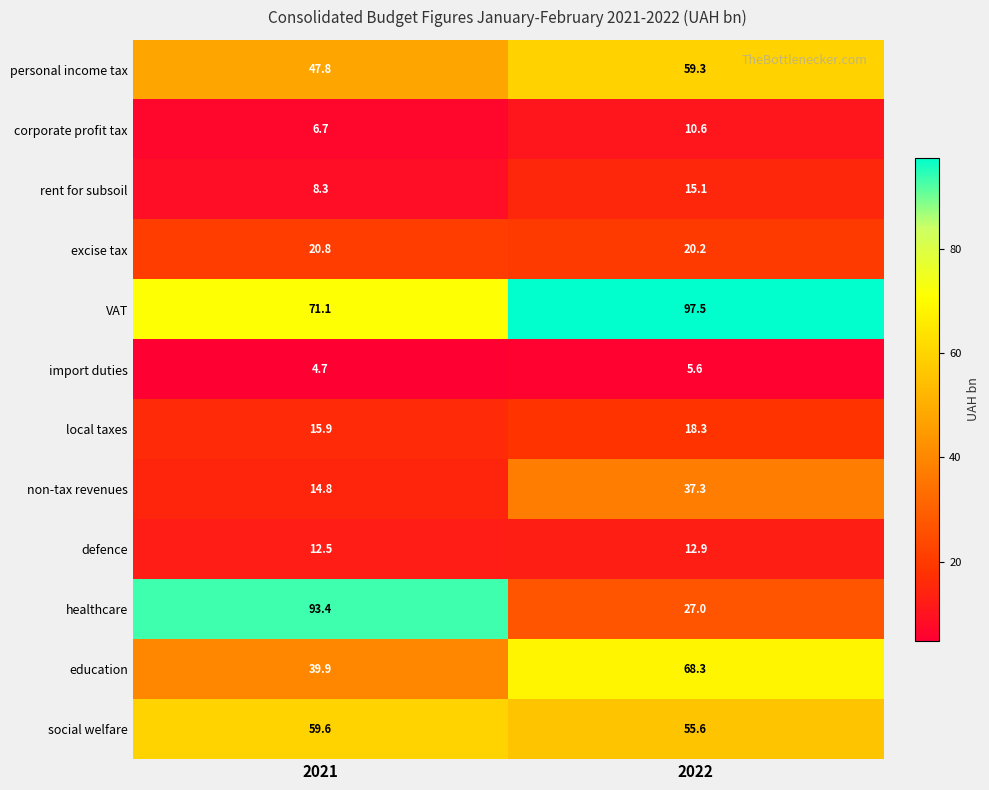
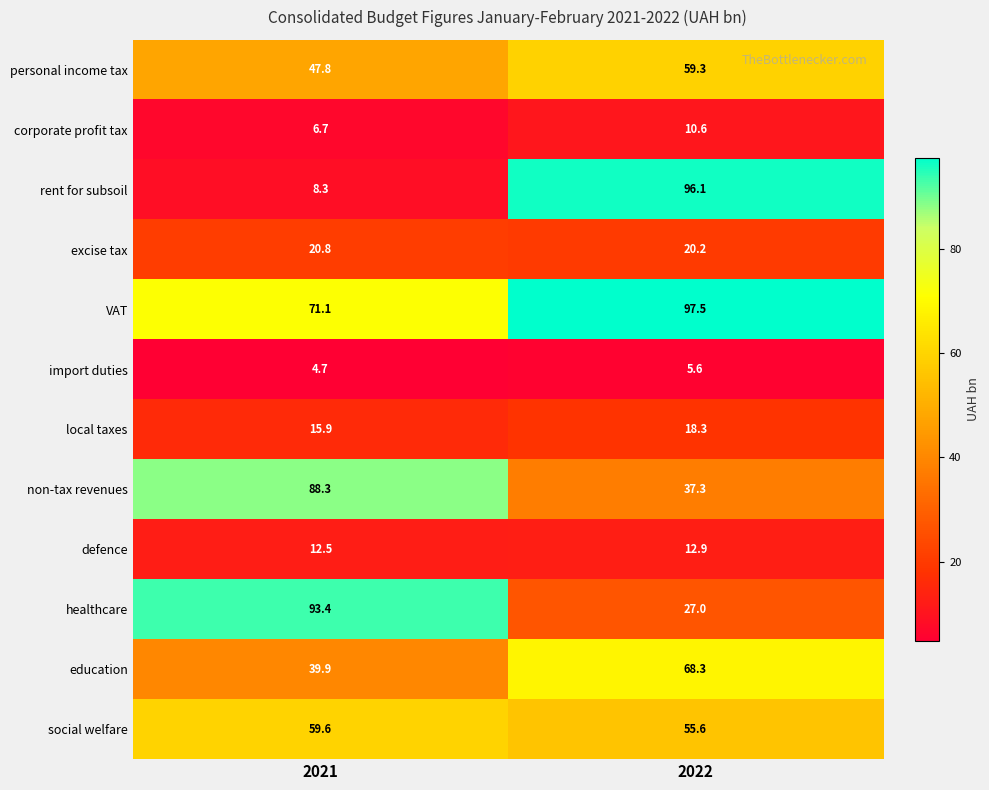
  {
    "personal income tax": {
      "2021": 47.8
    },
    "corporate profit tax": {
      "2021": 6.7,
      "2022": 10.6
    },
    "rent for subsoil": {
      "2021": 8.3,
-     "2022": 15.1
+     "2022": 96.1
    },
    "excise tax": {
      "2021": 20.8,
      "2022": 20.2
    },
    "VAT": {
      "2021": 71.1,
      "2022": 97.5
    },
    "import duties": {
      "2021": 4.7,
      "2022": 5.6
    },
    "local taxes": {
      "2021": 15.9,
      "2022": 18.3
    },
    "non-tax revenues": {
-     "2021": 14.8,
+     "2021": 88.3,
      "2022": 37.3
    },
    "defence": {
      "2021": 12.5,
      "2022": 12.9
    },
    "healthcare": {
      "2021": 93.4,
      "2022": 27.0
    },
    "education": {
      "2021": 39.9,
      "2022": 68.3
    },
    "social welfare": {
      "2021": 59.6,
      "2022": 55.6
    }
  }
